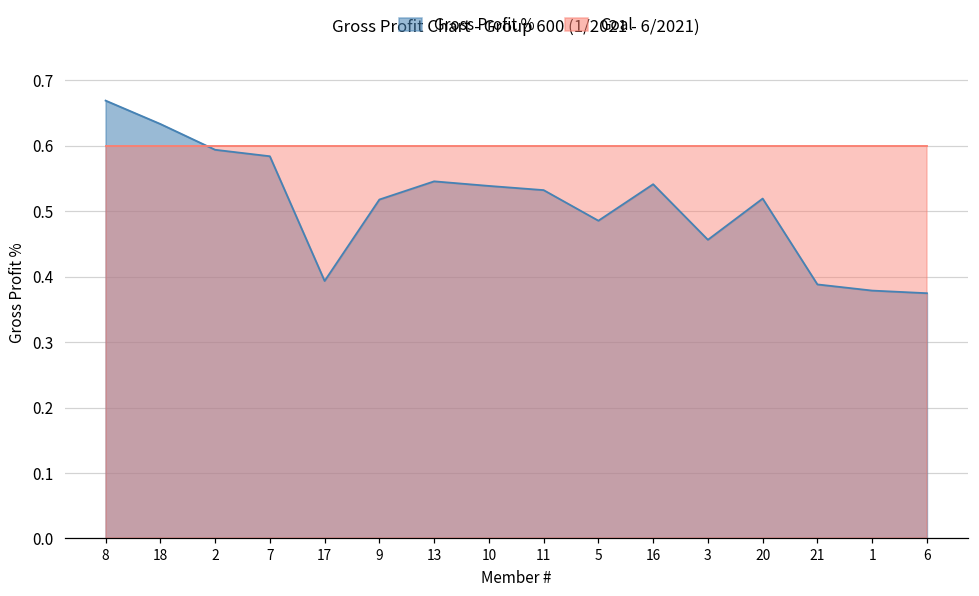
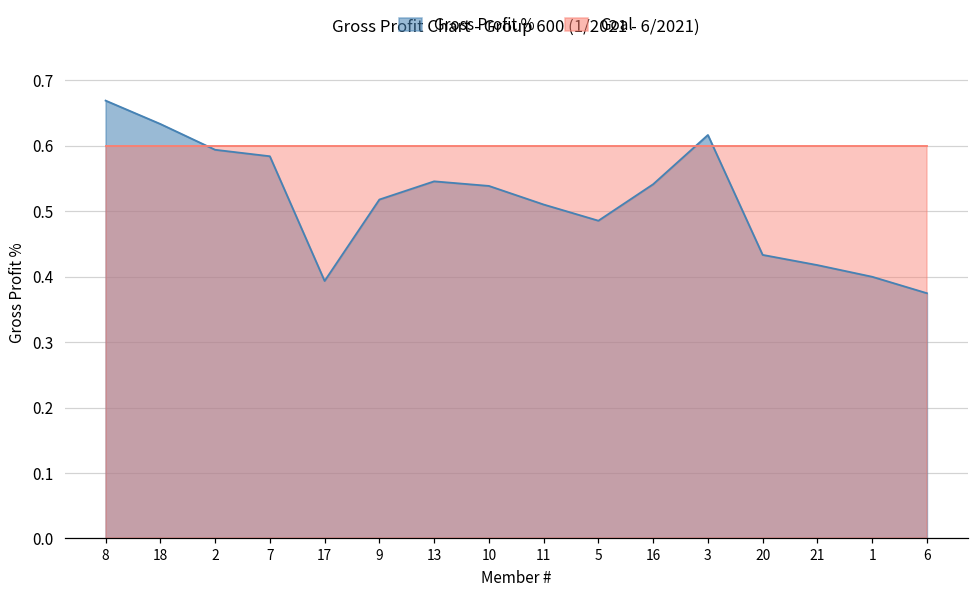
  {
    "Gross Profit %": {
      "8": 0.67,
      "18": 0.63,
      "2": 0.59,
      "7": 0.58,
      "17": 0.39,
      "9": 0.52,
      "13": 0.55,
      "10": 0.54,
-     "11": 0.53,
+     "11": 0.51,
      "5": 0.49,
      "16": 0.54,
-     "3": 0.46,
-     "20": 0.52,
-     "21": 0.39,
-     "1": 0.38,
+     "3": 0.62,
+     "20": 0.43,
+     "21": 0.42,
+     "1": 0.40,
      "6": 0.37
    },
    "Goal": {
      "8": 0.60,
      "18": 0.60,
      "2": 0.60,
      "7": 0.60,
      "17": 0.60,
      "9": 0.60,
      "13": 0.60,
      "10": 0.60,
      "11": 0.60,
      "5": 0.60,
      "16": 0.60,
      "3": 0.60,
      "20": 0.60,
      "21": 0.60,
      "1": 0.60,
      "6": 0.60
    }
  }
